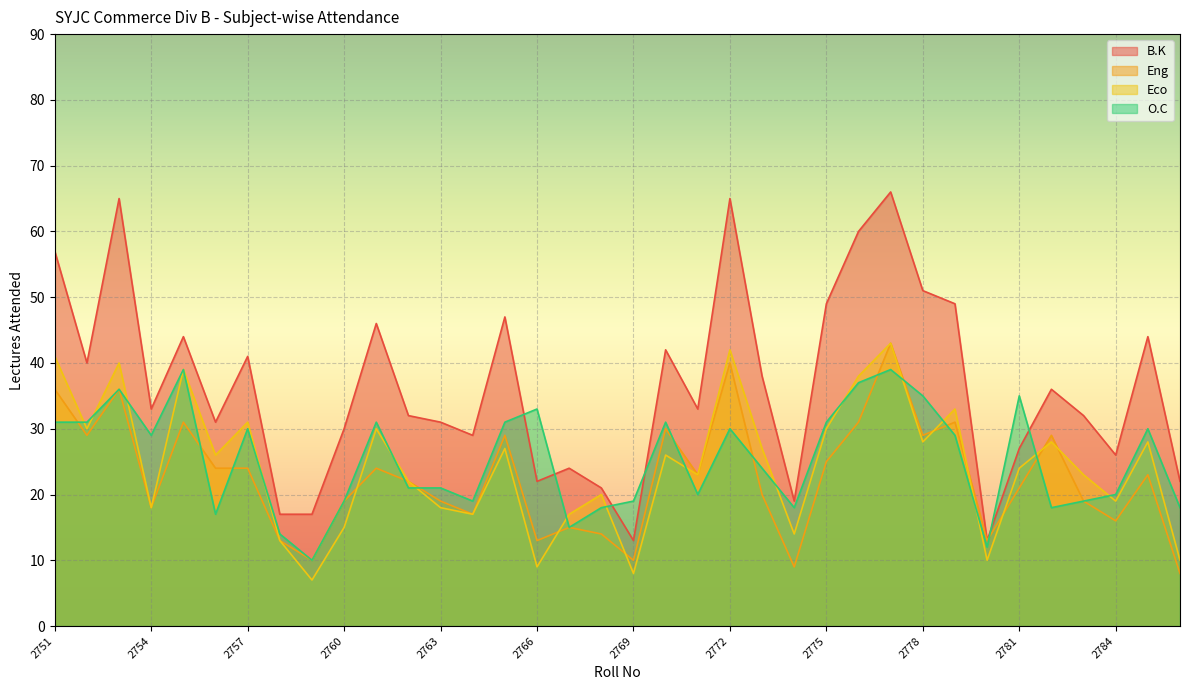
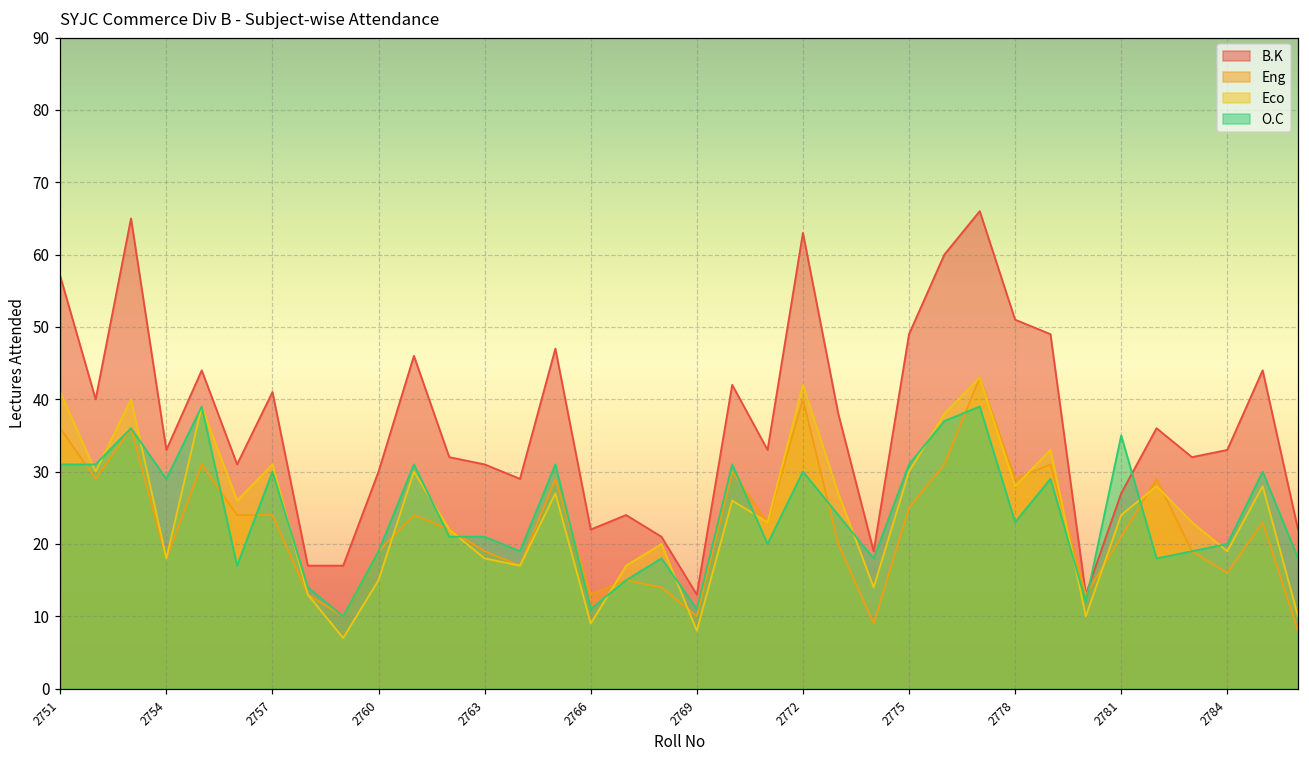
  {
    "B.K": {
      "2751": 57,
      "2754": 33,
      "2757": 41,
      "2760": 30,
      "2763": 31,
      "2766": 22,
      "2769": 13,
-     "2772": 65,
+     "2772": 63,
      "2775": 49,
      "2778": 51,
      "2781": 27,
-     "2784": 26
+     "2784": 33
    },
    "O.C": {
      "2751": 31,
      "2754": 29,
      "2757": 30,
      "2763": 21,
-     "2766": 33,
-     "2769": 19,
+     "2766": 11,
+     "2769": 11,
      "2772": 30,
      "2775": 31,
-     "2778": 35,
+     "2778": 23,
      "2781": 35,
      "2784": 20
    }
  }
